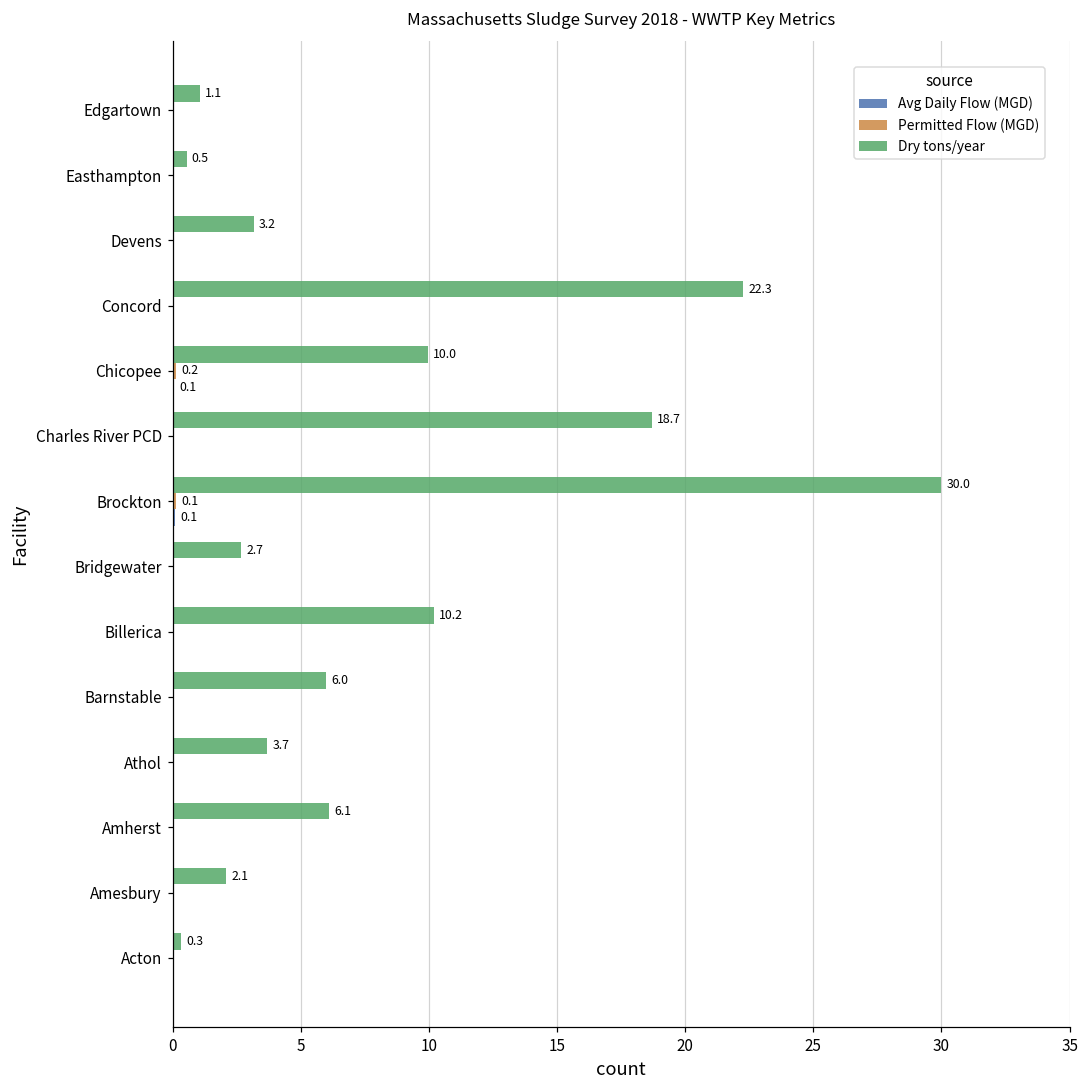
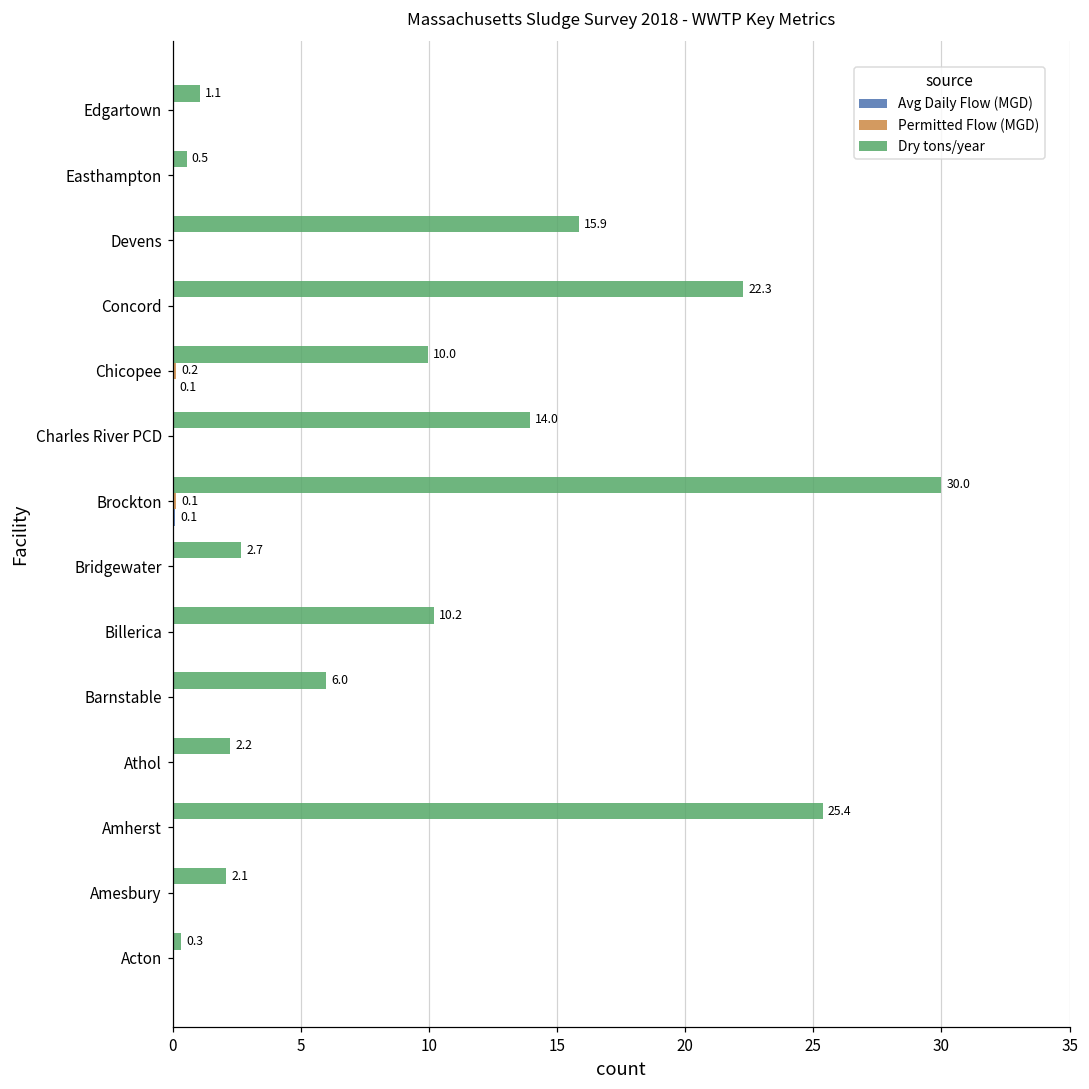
  {
    "Avg Daily Flow (MGD)": {
      "Chicopee": 0.1,
      "Brockton": 0.1
    },
    "Permitted Flow (MGD)": {
      "Chicopee": 0.2,
      "Brockton": 0.1
    },
    "Dry tons/year": {
      "Edgartown": 1.1,
      "Easthampton": 0.5,
-     "Devens": 3.2,
+     "Devens": 15.9,
      "Concord": 22.3,
      "Chicopee": 10.0,
-     "Charles River PCD": 18.7,
+     "Charles River PCD": 14.0,
      "Brockton": 30.0,
      "Bridgewater": 2.7,
      "Billerica": 10.2,
      "Barnstable": 6.0,
-     "Athol": 3.7,
-     "Amherst": 6.1,
+     "Athol": 2.2,
+     "Amherst": 25.4,
      "Amesbury": 2.1,
      "Acton": 0.3
    }
  }
